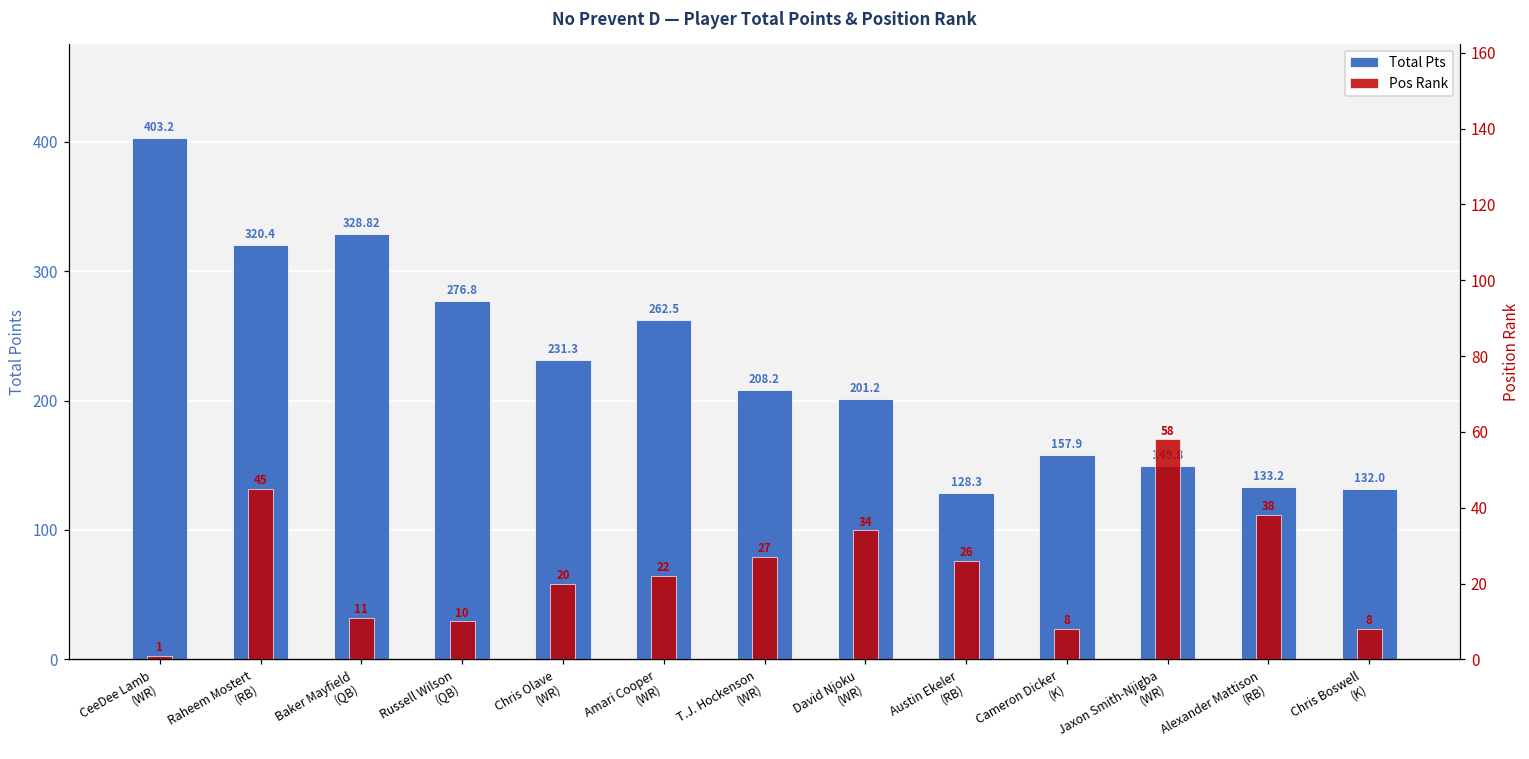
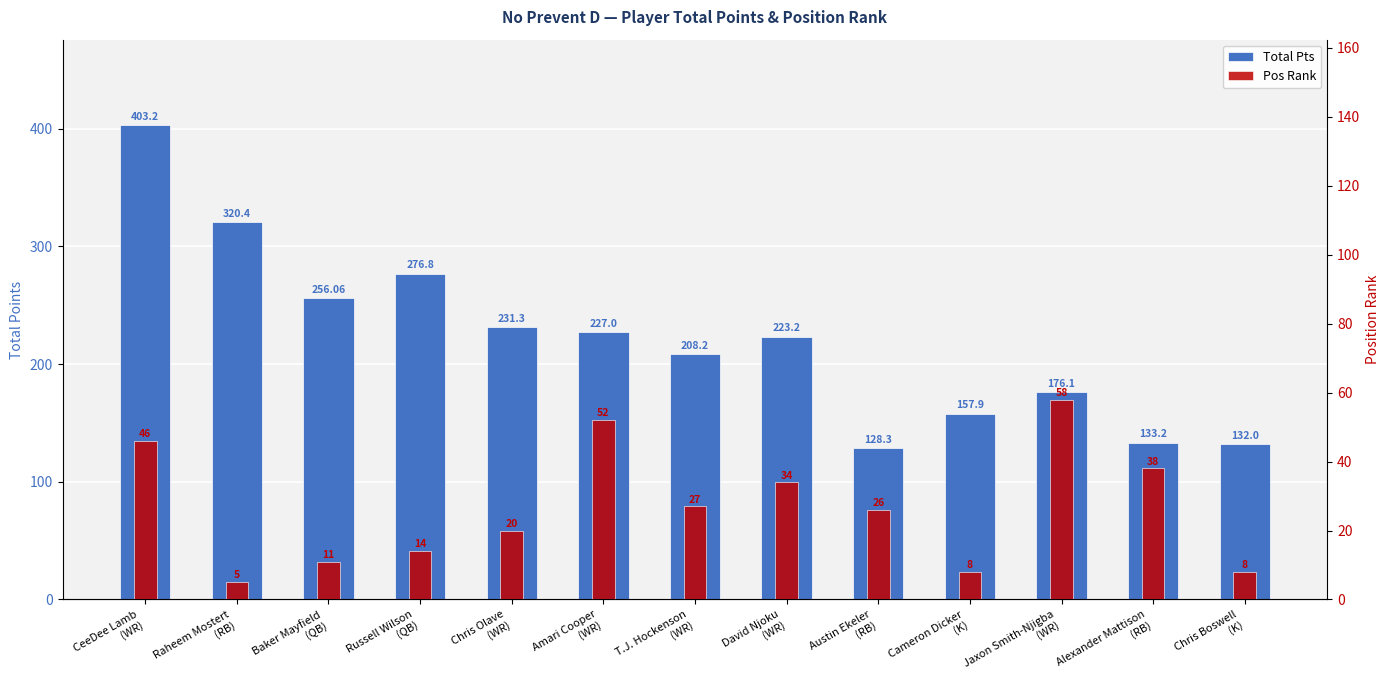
  {
    "Total Pts": {
      "CeeDee Lamb (WR)": 403.2,
      "Raheem Mostert (RB)": 320.4,
-     "Baker Mayfield (QB)": 328.82,
+     "Baker Mayfield (QB)": 256.06,
      "Russell Wilson (QB)": 276.8,
      "Chris Olave (WR)": 231.3,
-     "Amari Cooper (WR)": 262.5,
+     "Amari Cooper (WR)": 227.0,
      "T.J. Hockenson (WR)": 208.2,
-     "David Njoku (WR)": 201.2,
+     "David Njoku (WR)": 223.2,
      "Austin Ekeler (RB)": 128.3,
      "Cameron Dicker (K)": 157.9,
-     "Jaxon Smith-Njigba (WR)": 149.8,
+     "Jaxon Smith-Njigba (WR)": 176.1,
      "Alexander Mattison (RB)": 133.2,
      "Chris Boswell (K)": 132.0
    },
    "Pos Rank": {
-     "CeeDee Lamb (WR)": 1,
-     "Raheem Mostert (RB)": 45,
+     "CeeDee Lamb (WR)": 46,
+     "Raheem Mostert (RB)": 5,
      "Baker Mayfield (QB)": 11,
-     "Russell Wilson (QB)": 10,
+     "Russell Wilson (QB)": 14,
      "Chris Olave (WR)": 20,
-     "Amari Cooper (WR)": 22,
+     "Amari Cooper (WR)": 52,
      "T.J. Hockenson (WR)": 27,
      "David Njoku (WR)": 34,
      "Austin Ekeler (RB)": 26,
      "Cameron Dicker (K)": 8,
      "Jaxon Smith-Njigba (WR)": 58,
      "Alexander Mattison (RB)": 38,
      "Chris Boswell (K)": 8
    }
  }
